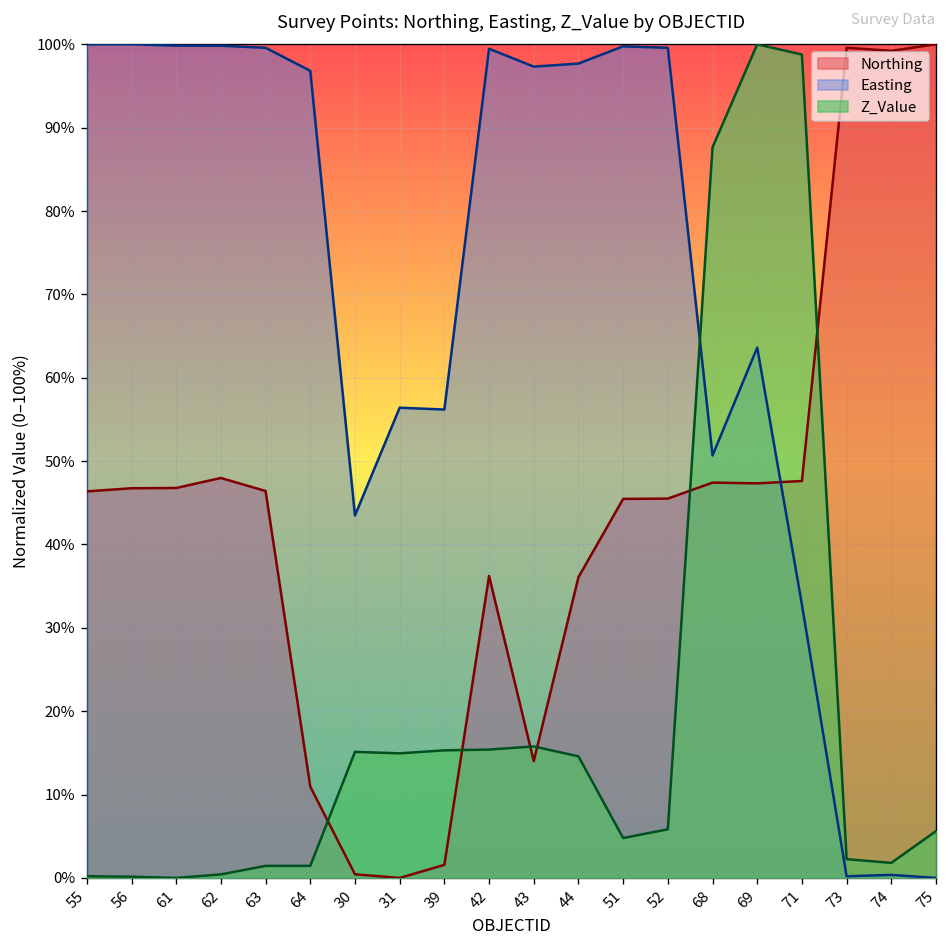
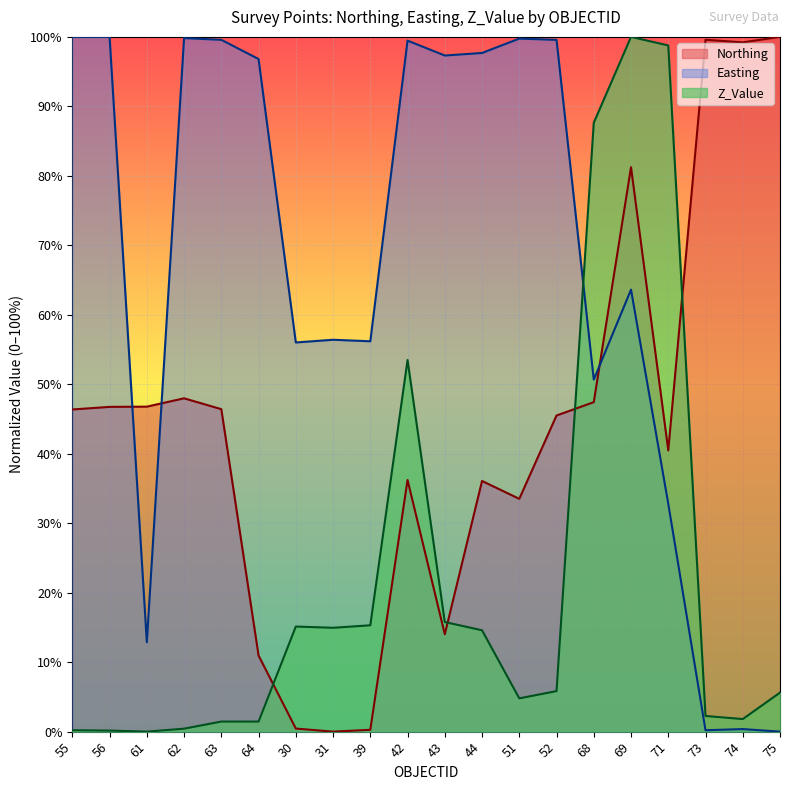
  {
    "Northing": {
      "55": "46%",
      "56": "47%",
      "61": "47%",
      "62": "48%",
      "63": "46%",
      "64": "11%",
      "30": "0%",
      "31": "0%",
-     "39": "2%",
+     "39": "0%",
      "42": "36%",
      "43": "14%",
      "44": "36%",
-     "51": "45%",
+     "51": "34%",
      "52": "46%",
      "68": "47%",
-     "69": "47%",
-     "71": "48%",
+     "69": "81%",
+     "71": "40%",
      "73": "100%",
      "74": "99%",
      "75": "100%"
    },
    "Easting": {
      "55": "100%",
      "56": "100%",
-     "61": "100%",
+     "61": "13%",
      "62": "100%",
      "63": "100%",
      "64": "97%",
-     "30": "43%",
+     "30": "56%",
      "31": "56%",
      "39": "56%",
      "42": "99%",
      "43": "97%",
      "44": "98%",
      "51": "100%",
      "52": "100%",
      "68": "51%",
      "69": "64%",
      "71": "33%",
      "73": "0%",
      "74": "0%",
      "75": "0%"
    },
    "Z_Value": {
      "55": "0%",
      "56": "0%",
      "61": "0%",
      "62": "0%",
      "63": "1%",
      "64": "1%",
      "30": "15%",
      "31": "15%",
      "39": "15%",
-     "42": "15%",
+     "42": "53%",
      "43": "16%",
      "44": "15%",
      "51": "5%",
      "52": "6%",
      "68": "88%",
      "69": "100%",
      "71": "99%",
      "73": "2%",
      "74": "2%",
      "75": "6%"
    }
  }
